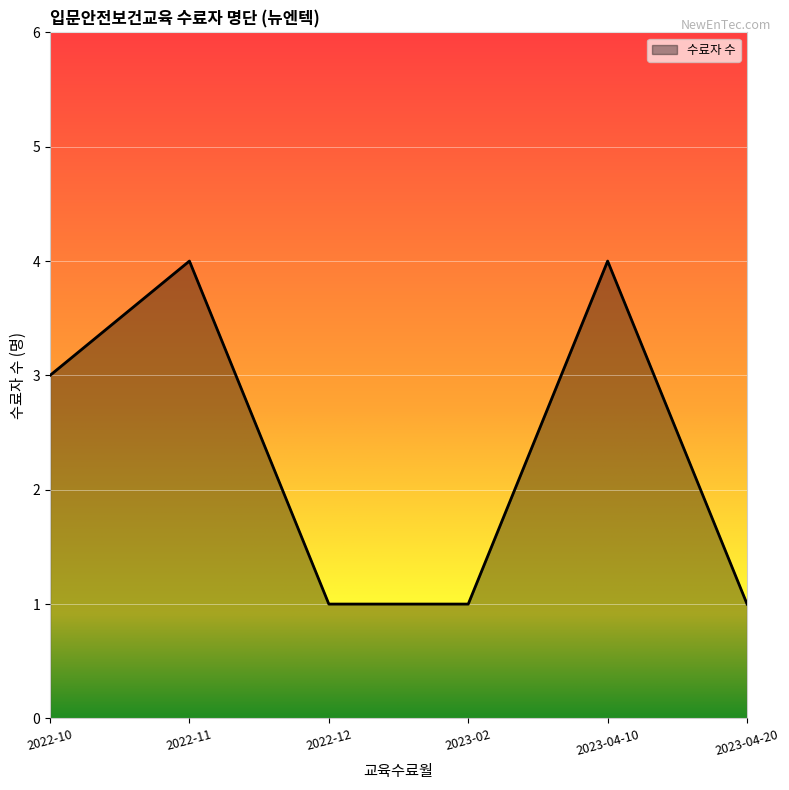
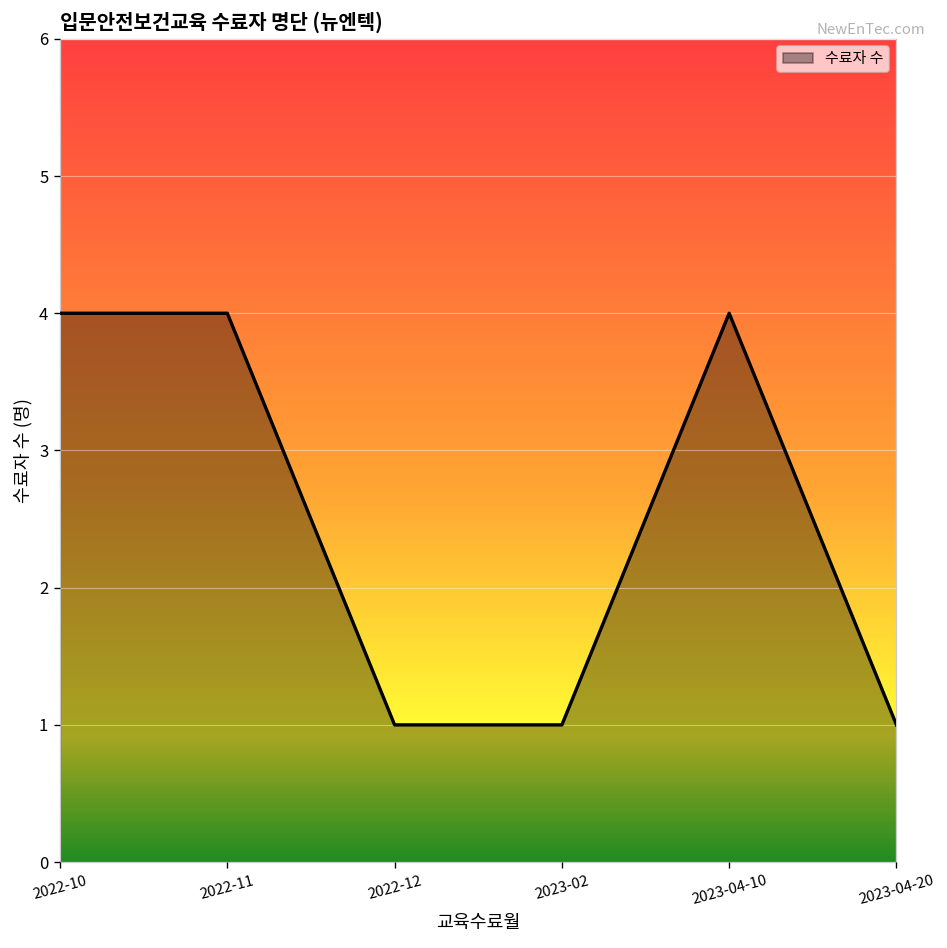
  {
-   "2022-10": 3,
+   "2022-10": 4,
    "2022-11": 4,
    "2022-12": 1,
    "2023-02": 1,
    "2023-04-10": 4,
    "2023-04-20": 1
  }
